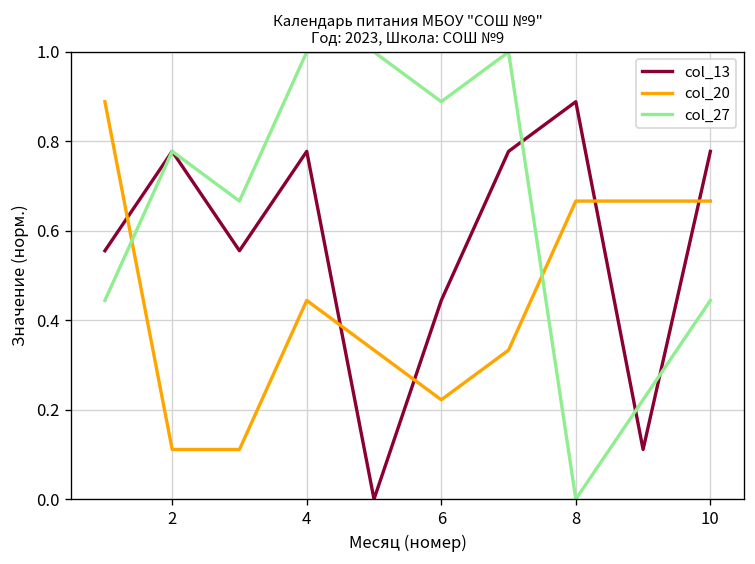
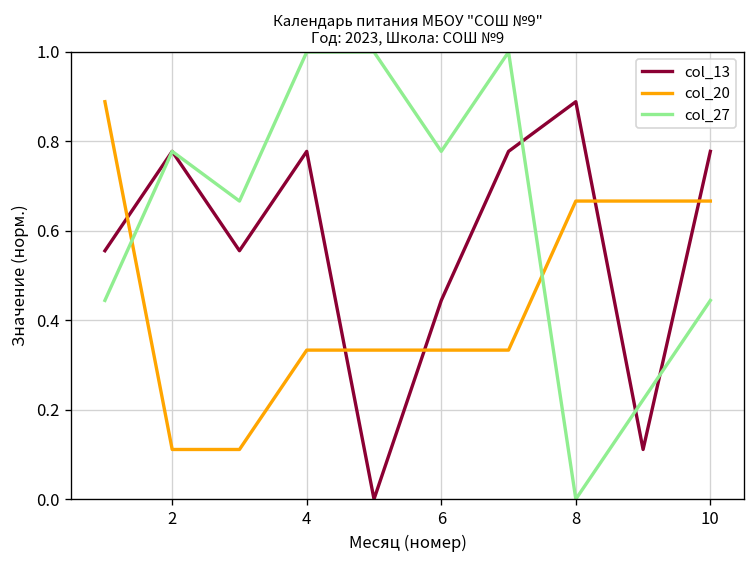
  {
    "col_13": {
      "4": 0.78,
      "6": 0.44,
      "8": 0.89,
      "10": 0.78
    },
    "col_20": {
      "2": 0.11,
-     "4": 0.44,
-     "6": 0.22,
+     "4": 0.33,
+     "6": 0.33,
      "8": 0.67,
      "10": 0.67
    },
    "col_27": {
      "4": 1.00,
-     "6": 0.89,
+     "6": 0.78,
      "8": 0.00,
      "10": 0.44
    }
  }
